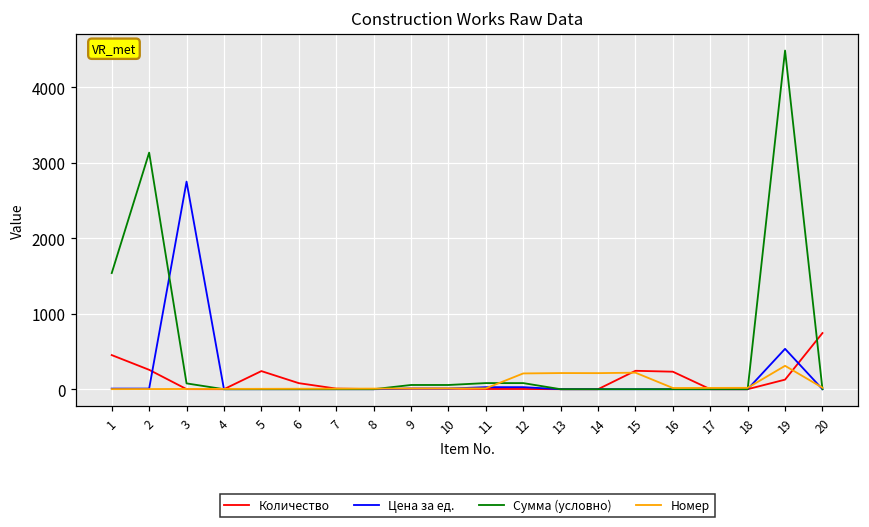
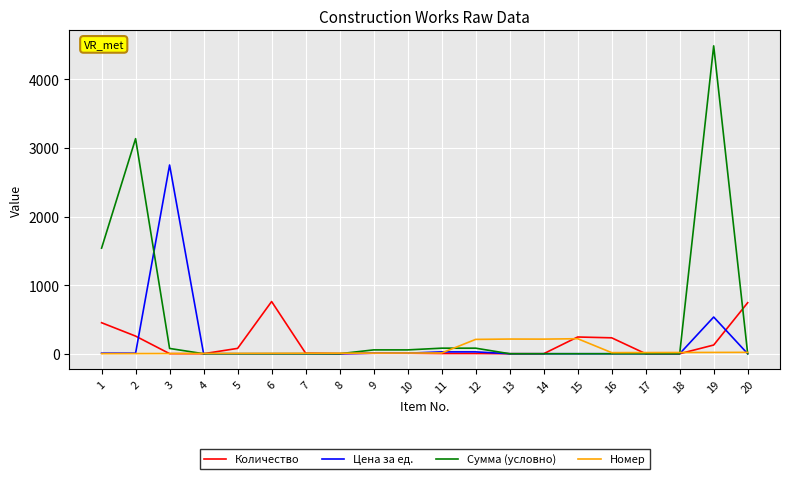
  {
    "Количество": {
      "1": 500,
      "2": 300,
-     "5": 200,
-     "6": 100,
+     "5": 100,
+     "6": 800,
      "16": 200,
      "19": 100,
      "20": 700
    },
    "Цена за ед.": {
      "3": 2800,
      "19": 500
    },
    "Сумма (условно)": {
      "1": 1500,
      "2": 3100,
      "3": 100,
      "9": 100,
      "10": 100,
      "11": 100,
      "12": 100,
      "19": 4500
    },
    "Номер": {
      "12": 200,
      "13": 200,
      "14": 200,
-     "19": 300
+     "19": 0
    }
  }
